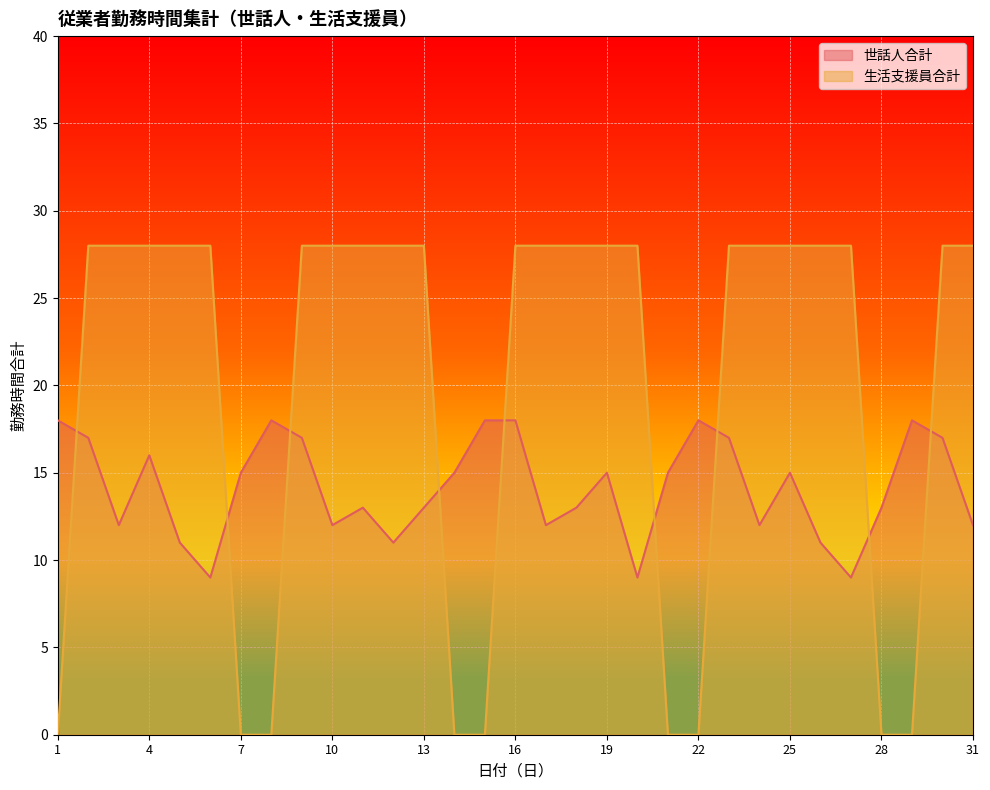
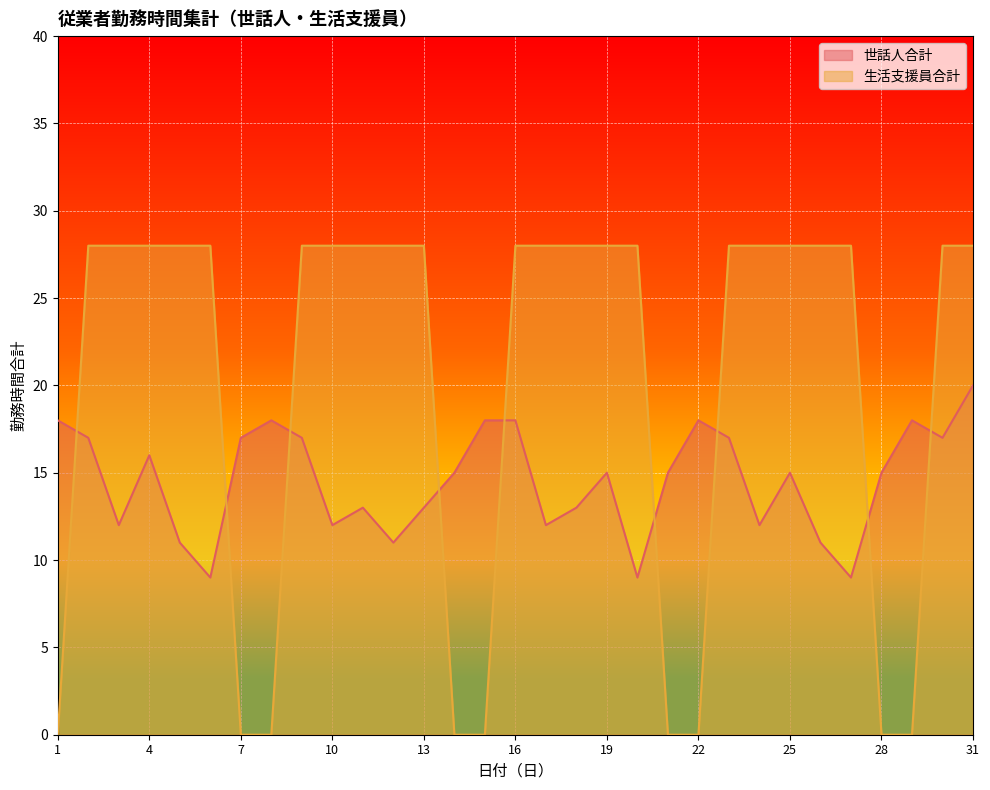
  {
    "世話人合計": {
      "1": 18,
      "4": 16,
-     "7": 15,
+     "7": 17,
      "10": 12,
      "13": 13,
      "16": 18,
      "19": 15,
      "22": 18,
      "25": 15,
-     "28": 13,
-     "31": 12
+     "28": 15,
+     "31": 20
    },
    "生活支援員合計": {
      "1": 0,
      "4": 28,
      "7": 0,
      "10": 28,
      "13": 28,
      "16": 28,
      "19": 28,
      "22": 0,
      "25": 28,
      "28": 0,
      "31": 28
    }
  }
